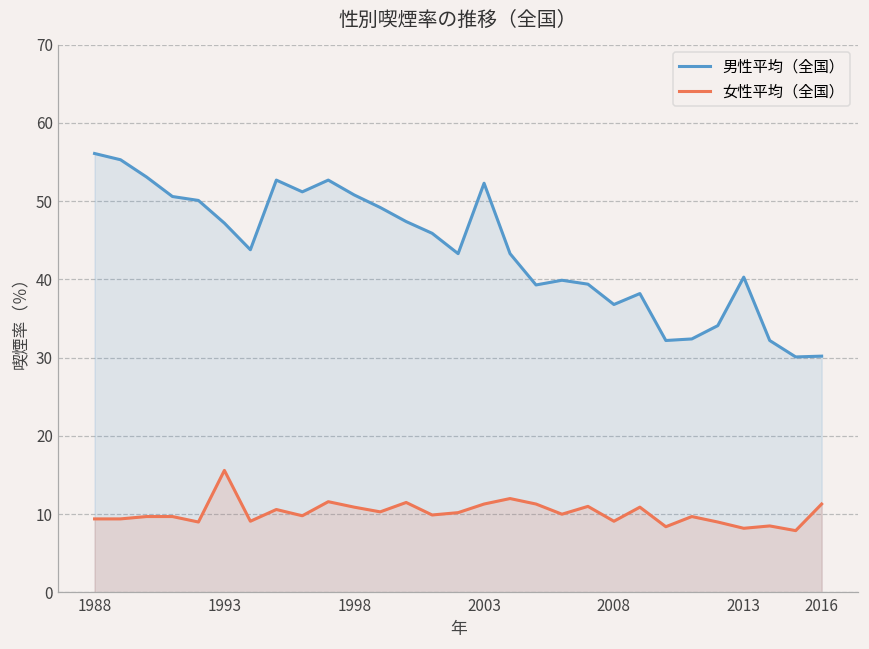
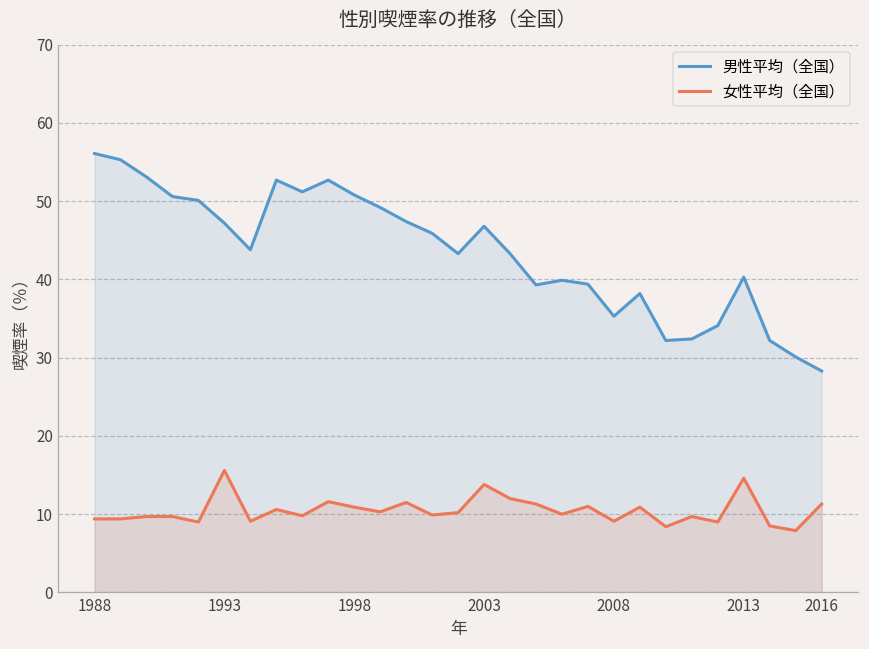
  {
    "男性平均（全国）": {
      "1988": 56,
      "1993": 47,
      "1998": 51,
-     "2003": 52,
-     "2008": 37,
+     "2003": 47,
+     "2008": 35,
      "2013": 40,
-     "2016": 30
+     "2016": 28
    },
    "女性平均（全国）": {
      "1988": 9,
      "1993": 16,
      "1998": 11,
-     "2003": 11,
+     "2003": 14,
      "2008": 9,
-     "2013": 8,
+     "2013": 15,
      "2016": 11
    }
  }
